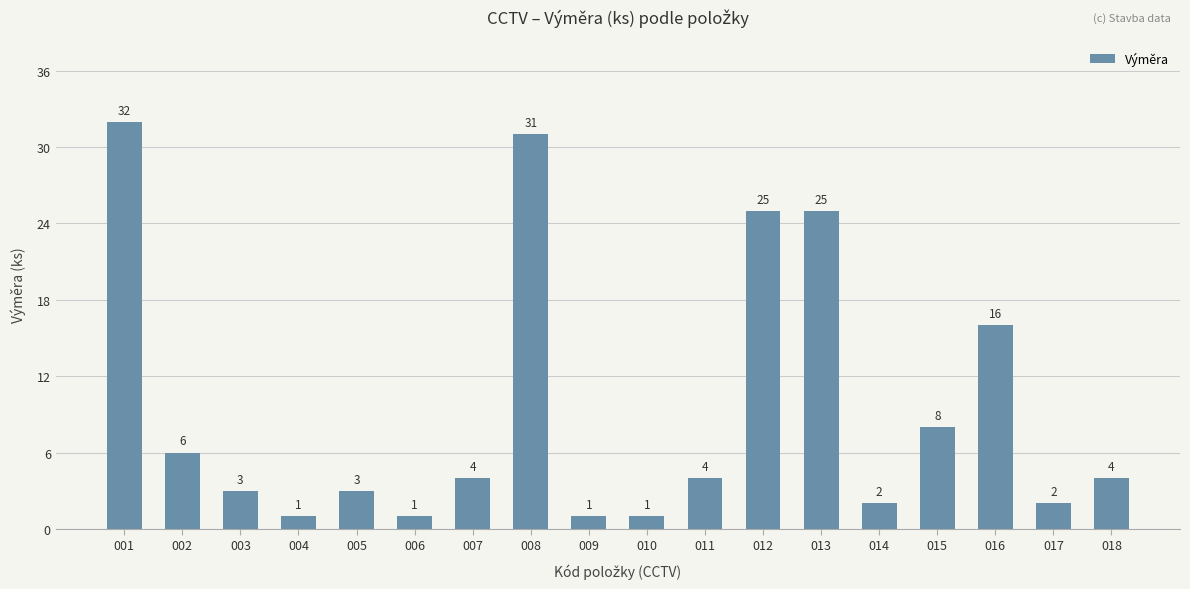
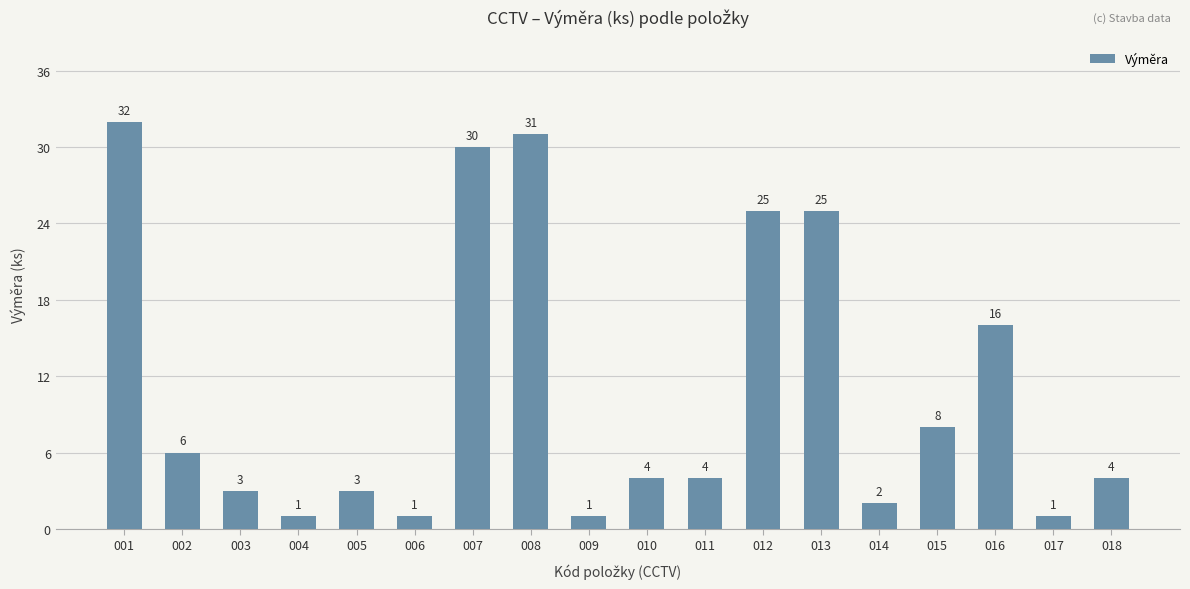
  {
    "001": 32,
    "002": 6,
    "003": 3,
    "004": 1,
    "005": 3,
    "006": 1,
-   "007": 4,
+   "007": 30,
    "008": 31,
    "009": 1,
-   "010": 1,
+   "010": 4,
    "011": 4,
    "012": 25,
    "013": 25,
    "014": 2,
    "015": 8,
    "016": 16,
-   "017": 2,
+   "017": 1,
    "018": 4
  }
